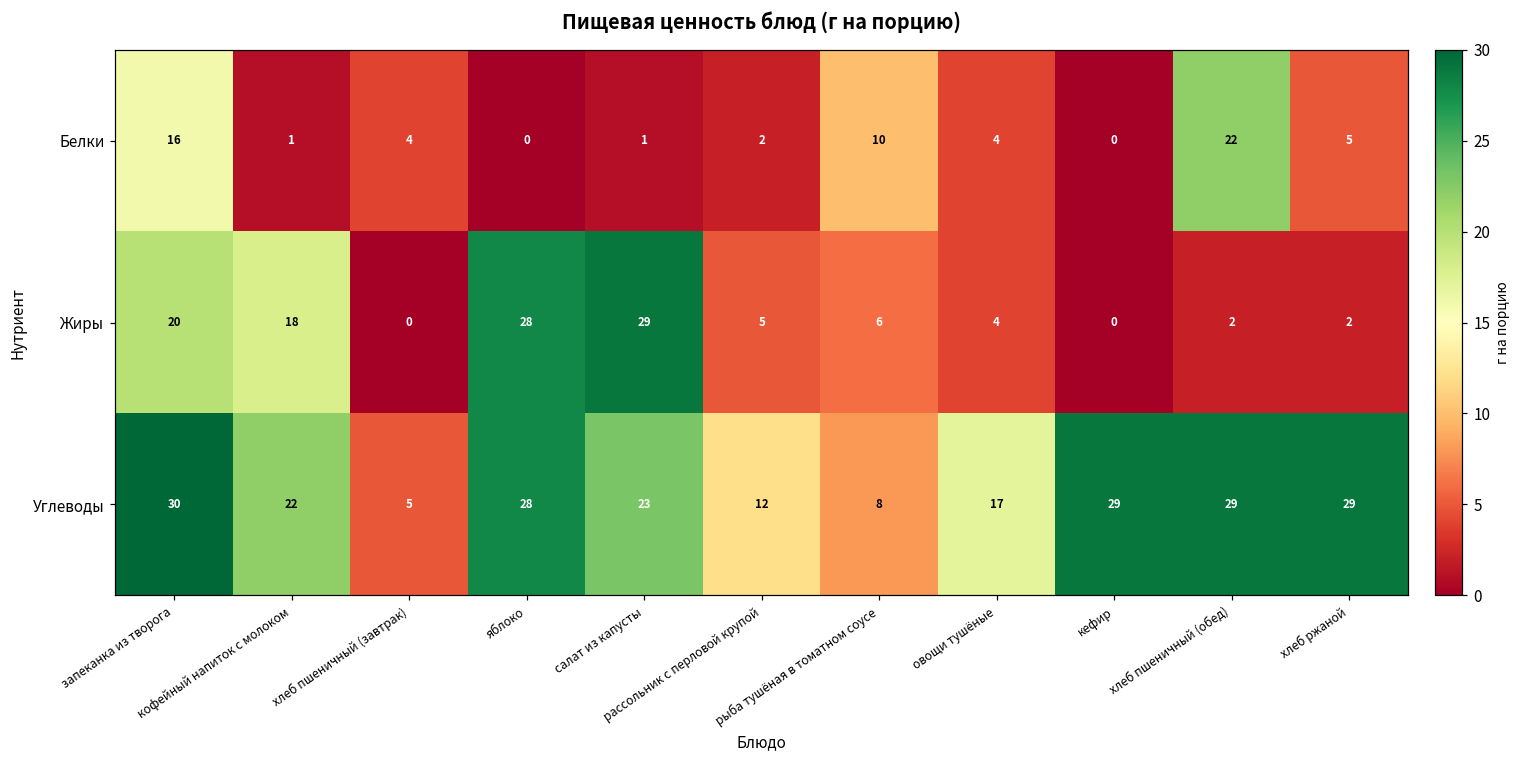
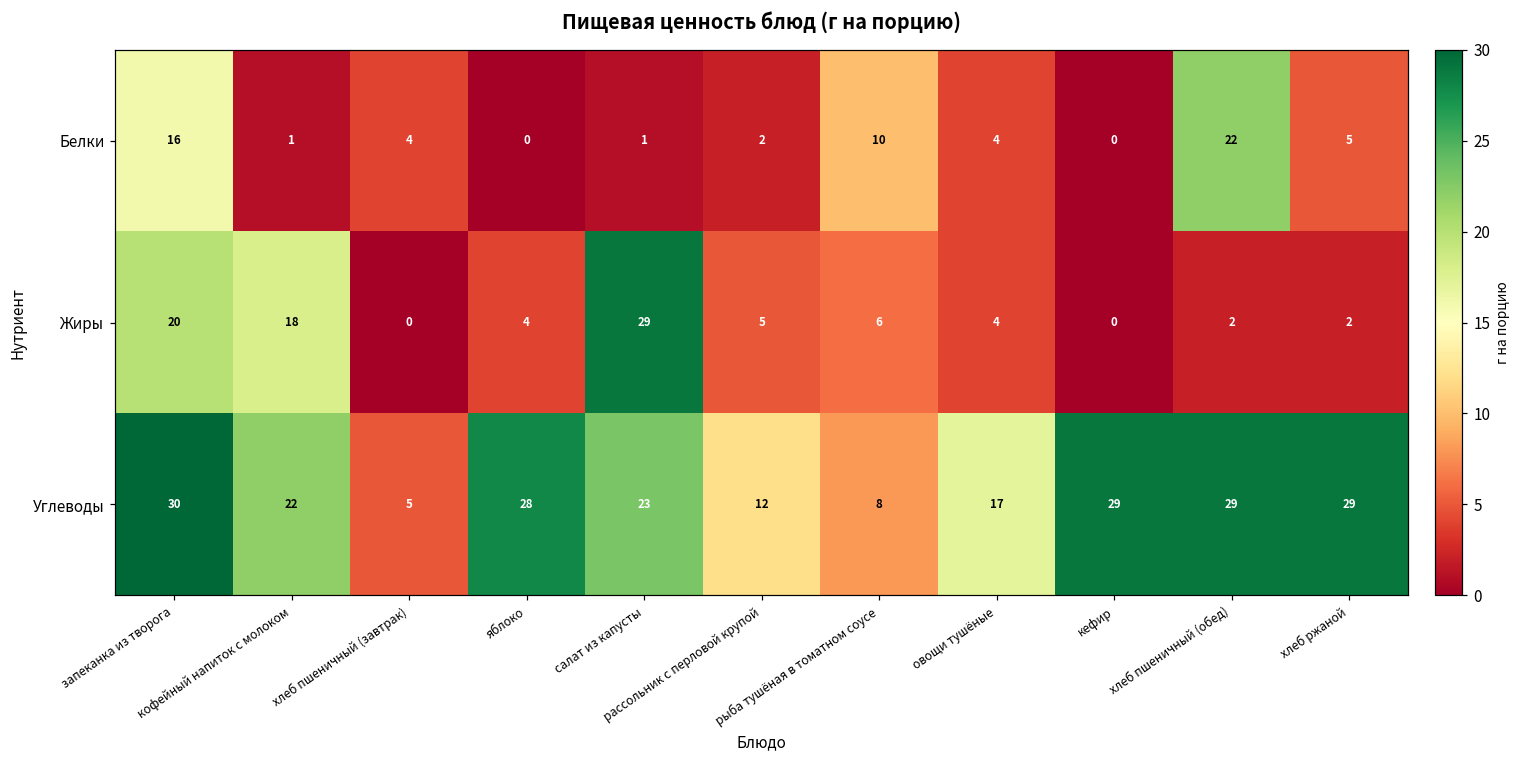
  {
    "Белки": {
      "запеканка из творога": 16,
      "кофейный напиток с молоком": 1,
      "хлеб пшеничный (завтрак)": 4,
      "яблоко": 0,
      "салат из капусты": 1,
      "рассольник с перловой крупой": 2,
      "рыба тушёная в томатном соусе": 10,
      "овощи тушёные": 4,
      "кефир": 0,
      "хлеб пшеничный (обед)": 22,
      "хлеб ржаной": 5
    },
    "Жиры": {
      "запеканка из творога": 20,
      "кофейный напиток с молоком": 18,
      "хлеб пшеничный (завтрак)": 0,
-     "яблоко": 28,
+     "яблоко": 4,
      "салат из капусты": 29,
      "рассольник с перловой крупой": 5,
      "рыба тушёная в томатном соусе": 6,
      "овощи тушёные": 4,
      "кефир": 0,
      "хлеб пшеничный (обед)": 2,
      "хлеб ржаной": 2
    },
    "Углеводы": {
      "запеканка из творога": 30,
      "кофейный напиток с молоком": 22,
      "хлеб пшеничный (завтрак)": 5,
      "яблоко": 28,
      "салат из капусты": 23,
      "рассольник с перловой крупой": 12,
      "рыба тушёная в томатном соусе": 8,
      "овощи тушёные": 17,
      "кефир": 29,
      "хлеб пшеничный (обед)": 29,
      "хлеб ржаной": 29
    }
  }
